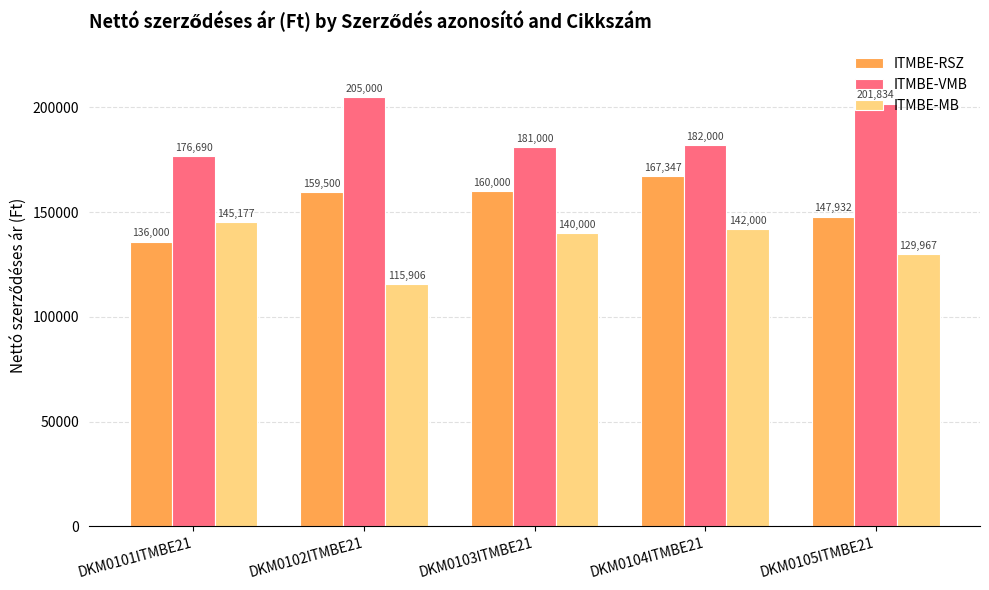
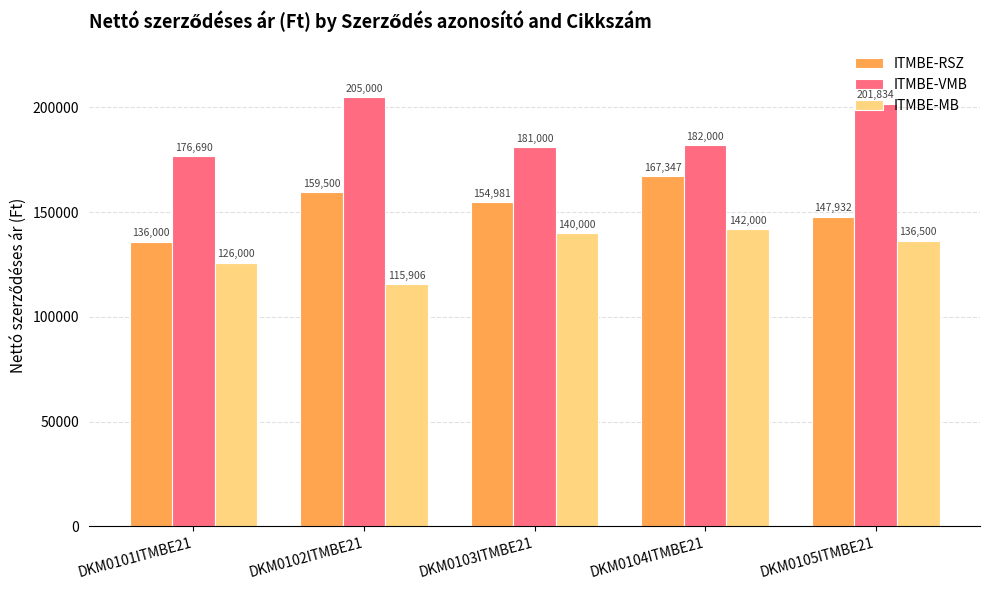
  {
    "ITMBE-RSZ": {
      "DKM0101ITMBE21": "136,000",
      "DKM0102ITMBE21": "159,500",
-     "DKM0103ITMBE21": "160,000",
+     "DKM0103ITMBE21": "154,981",
      "DKM0104ITMBE21": "167,347",
      "DKM0105ITMBE21": "147,932"
    },
    "ITMBE-VMB": {
      "DKM0101ITMBE21": "176,690",
      "DKM0102ITMBE21": "205,000",
      "DKM0103ITMBE21": "181,000",
      "DKM0104ITMBE21": "182,000",
      "DKM0105ITMBE21": "201,834"
    },
    "ITMBE-MB": {
-     "DKM0101ITMBE21": "145,177",
+     "DKM0101ITMBE21": "126,000",
      "DKM0102ITMBE21": "115,906",
      "DKM0103ITMBE21": "140,000",
      "DKM0104ITMBE21": "142,000",
-     "DKM0105ITMBE21": "129,967"
+     "DKM0105ITMBE21": "136,500"
    }
  }
